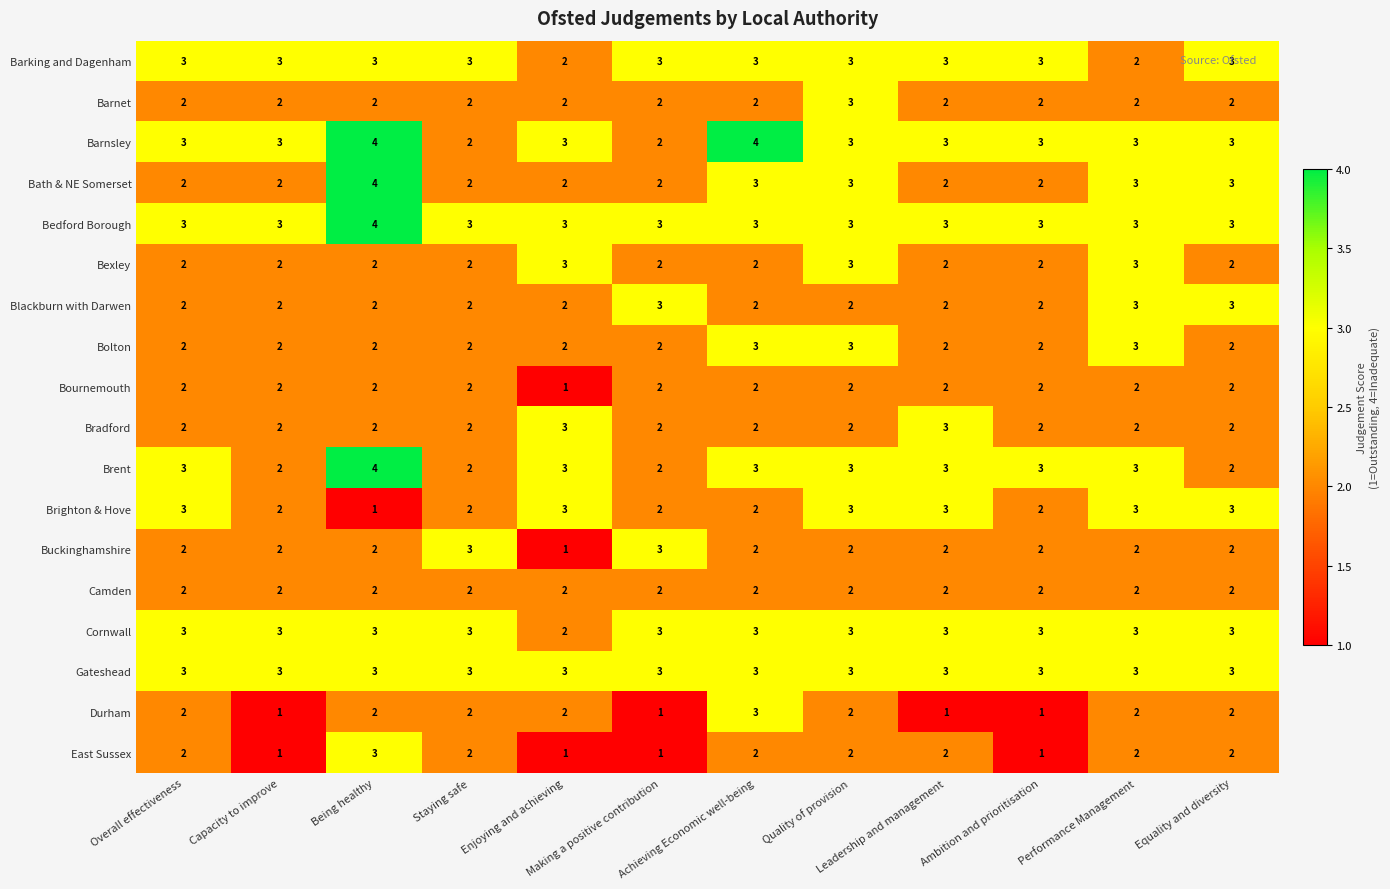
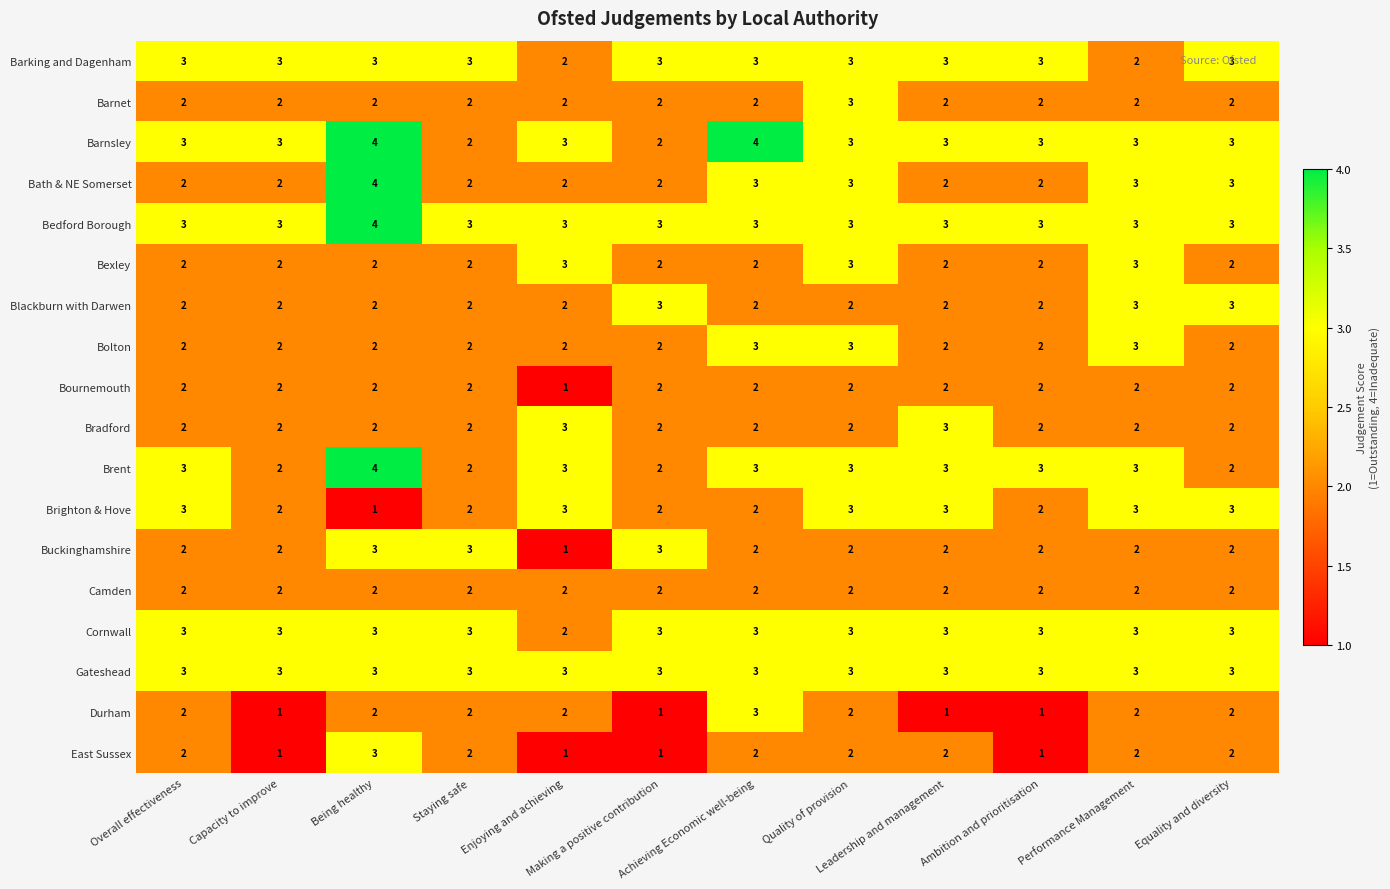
  {
    "Buckinghamshire": {
      "Overall effectiveness": 2,
      "Capacity to improve": 2,
-     "Being healthy": 2,
+     "Being healthy": 3,
      "Staying safe": 3,
      "Enjoying and achieving": 1,
      "Making a positive contribution": 3,
      "Achieving Economic well-being": 2,
      "Quality of provision": 2,
      "Leadership and management": 2,
      "Ambition and prioritisation": 2,
      "Performance Management": 2,
      "Equality and diversity": 2
    }
  }
